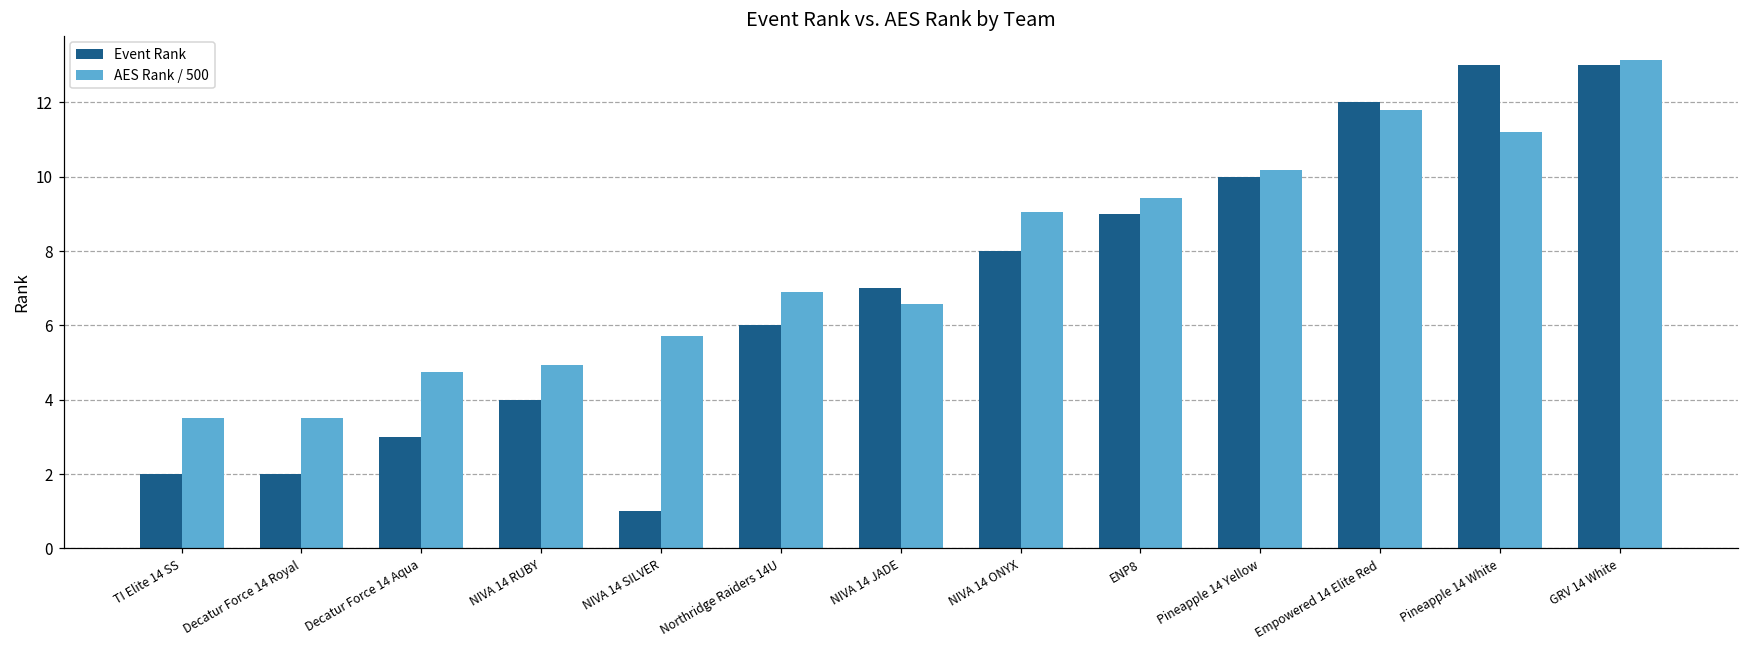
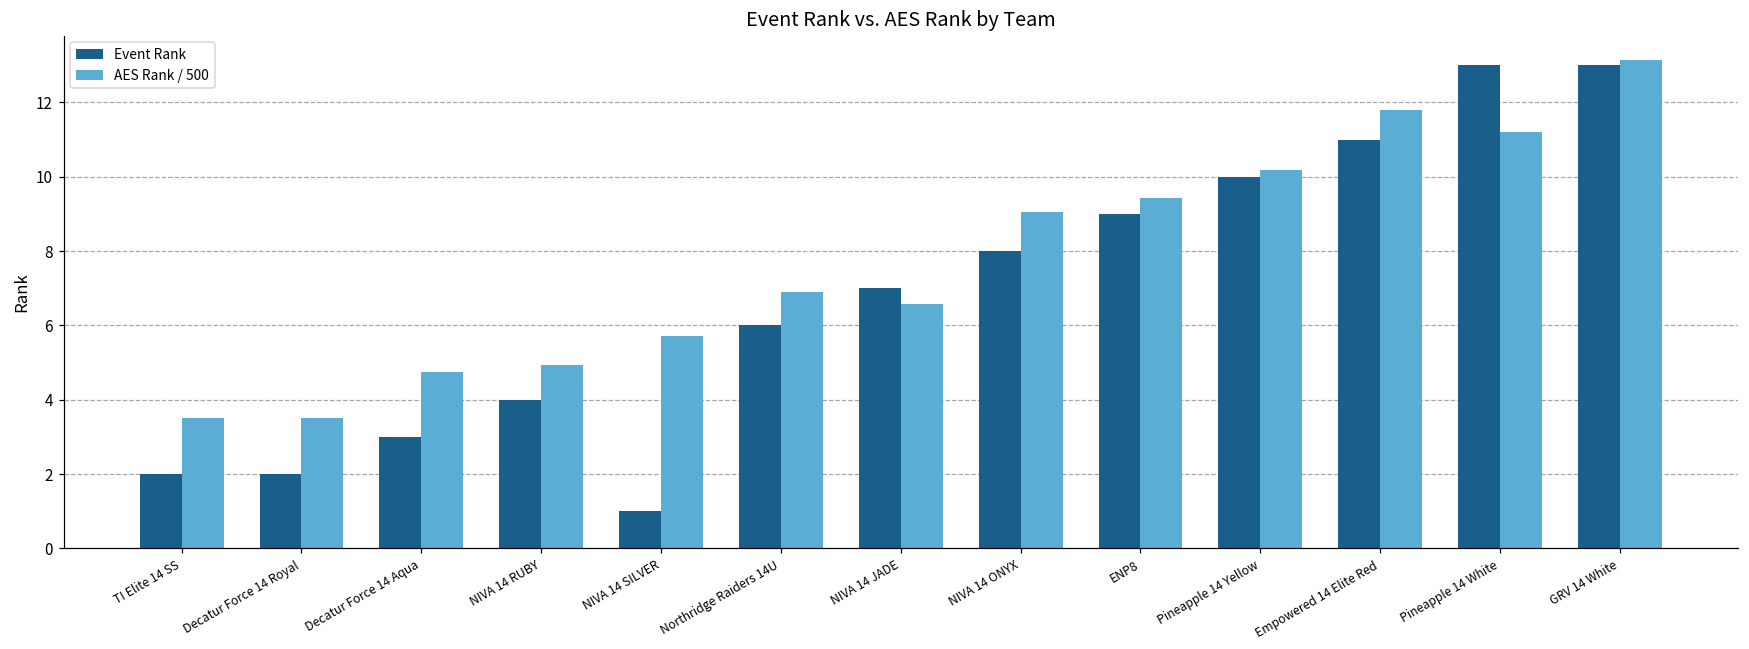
  {
    "Event Rank": {
      "TI Elite 14 SS": 2,
      "Decatur Force 14 Royal": 2,
      "Decatur Force 14 Aqua": 3,
      "NIVA 14 RUBY": 4,
      "NIVA 14 SILVER": 1,
      "Northridge Raiders 14U": 6,
      "NIVA 14 JADE": 7,
      "NIVA 14 ONYX": 8,
      "ENP8": 9,
      "Pineapple 14 Yellow": 10,
-     "Empowered 14 Elite Red": 12,
+     "Empowered 14 Elite Red": 11,
      "Pineapple 14 White": 13,
      "GRV 14 White": 13
    },
    "AES Rank / 500": {
      "TI Elite 14 SS": 3.5,
      "Decatur Force 14 Royal": 3.5,
      "Decatur Force 14 Aqua": 4.8,
      "NIVA 14 RUBY": 4.9,
      "NIVA 14 SILVER": 5.7,
      "Northridge Raiders 14U": 6.9,
      "NIVA 14 JADE": 6.6,
      "NIVA 14 ONYX": 9,
      "ENP8": 9.4,
      "Pineapple 14 Yellow": 10.2,
      "Empowered 14 Elite Red": 11.8,
      "Pineapple 14 White": 11.2,
      "GRV 14 White": 13.1
    }
  }
